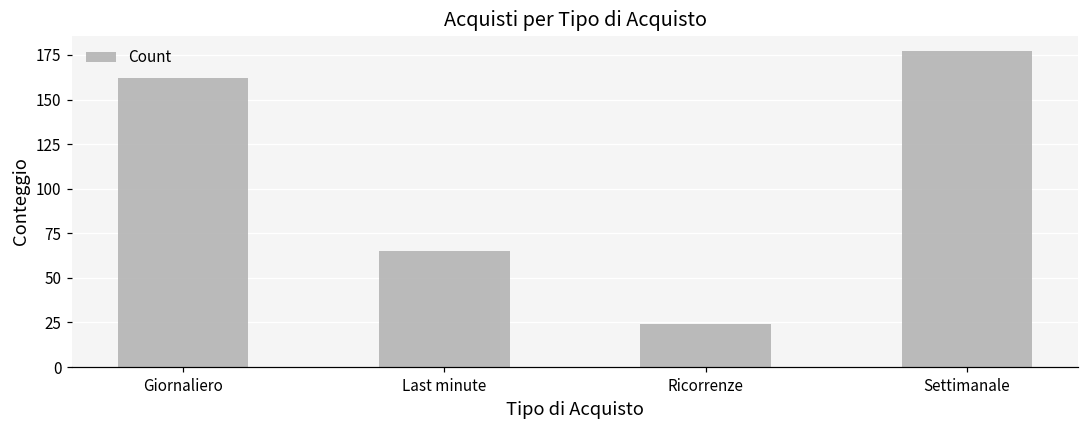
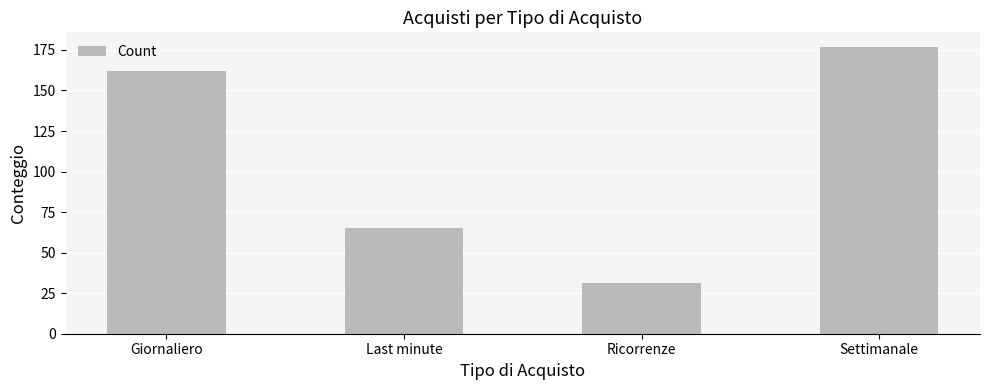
  {
    "Giornaliero": 162,
    "Last minute": 65,
-   "Ricorrenze": 24,
+   "Ricorrenze": 31,
    "Settimanale": 177
  }
